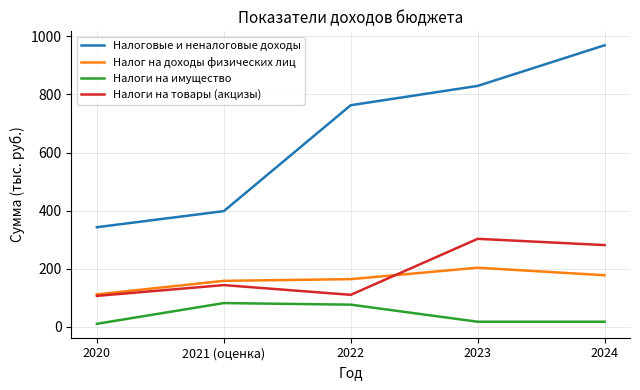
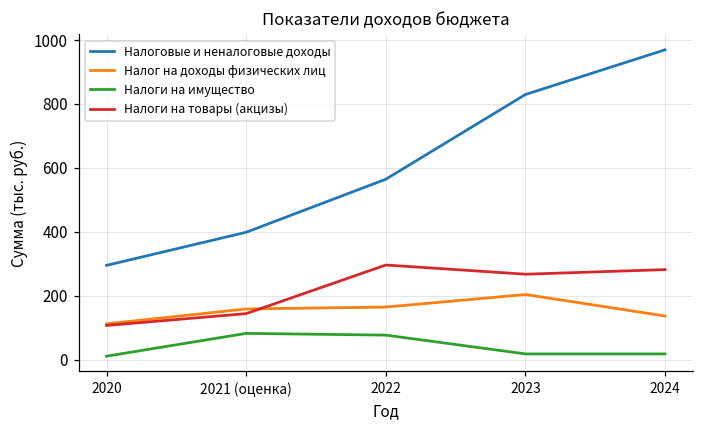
  {
    "Налоговые и неналоговые доходы": {
-     "2020": 340,
+     "2020": 290,
      "2021 (оценка)": 400,
-     "2022": 760,
+     "2022": 560,
      "2023": 830,
      "2024": 970
    },
    "Налог на доходы физических лиц": {
      "2021 (оценка)": 160,
      "2022": 160,
      "2023": 200,
-     "2024": 180
+     "2024": 140
    },
    "Налоги на имущество": {
      "2020": 10,
      "2021 (оценка)": 80,
      "2022": 80,
      "2023": 20,
      "2024": 20
    },
    "Налоги на товары (акцизы)": {
      "2021 (оценка)": 140,
-     "2022": 110,
-     "2023": 300,
+     "2022": 300,
+     "2023": 270,
      "2024": 280
    }
  }
